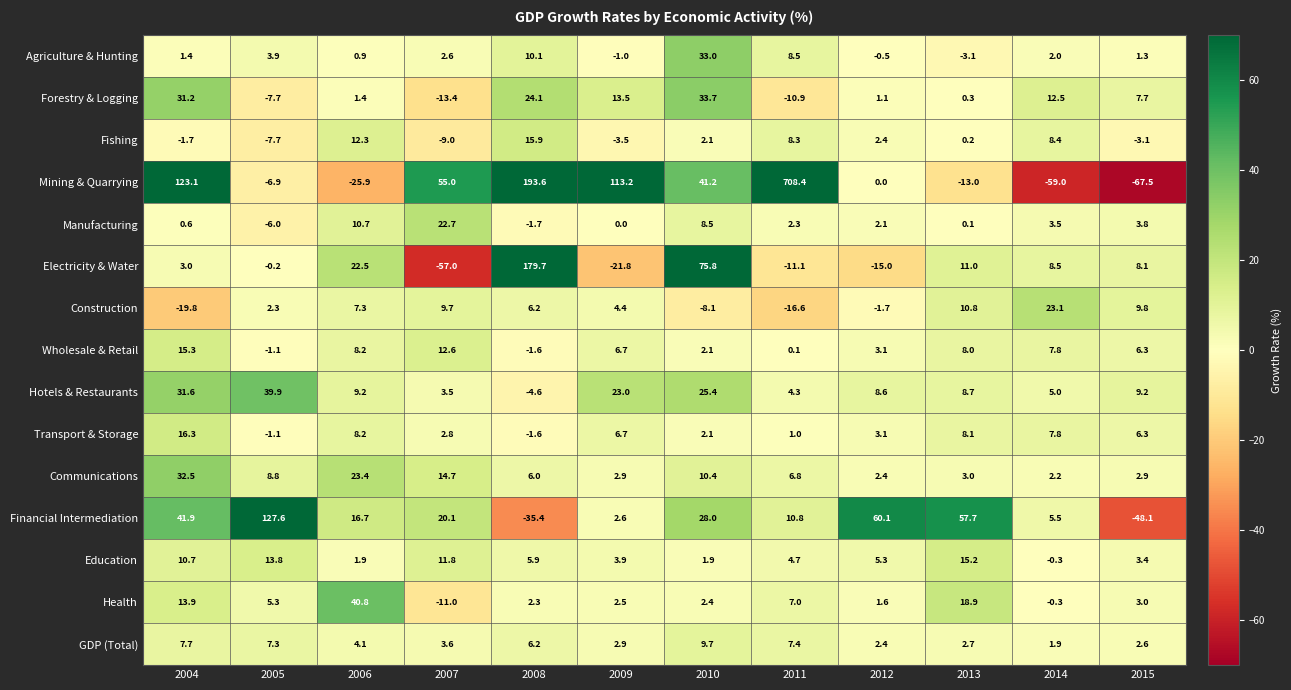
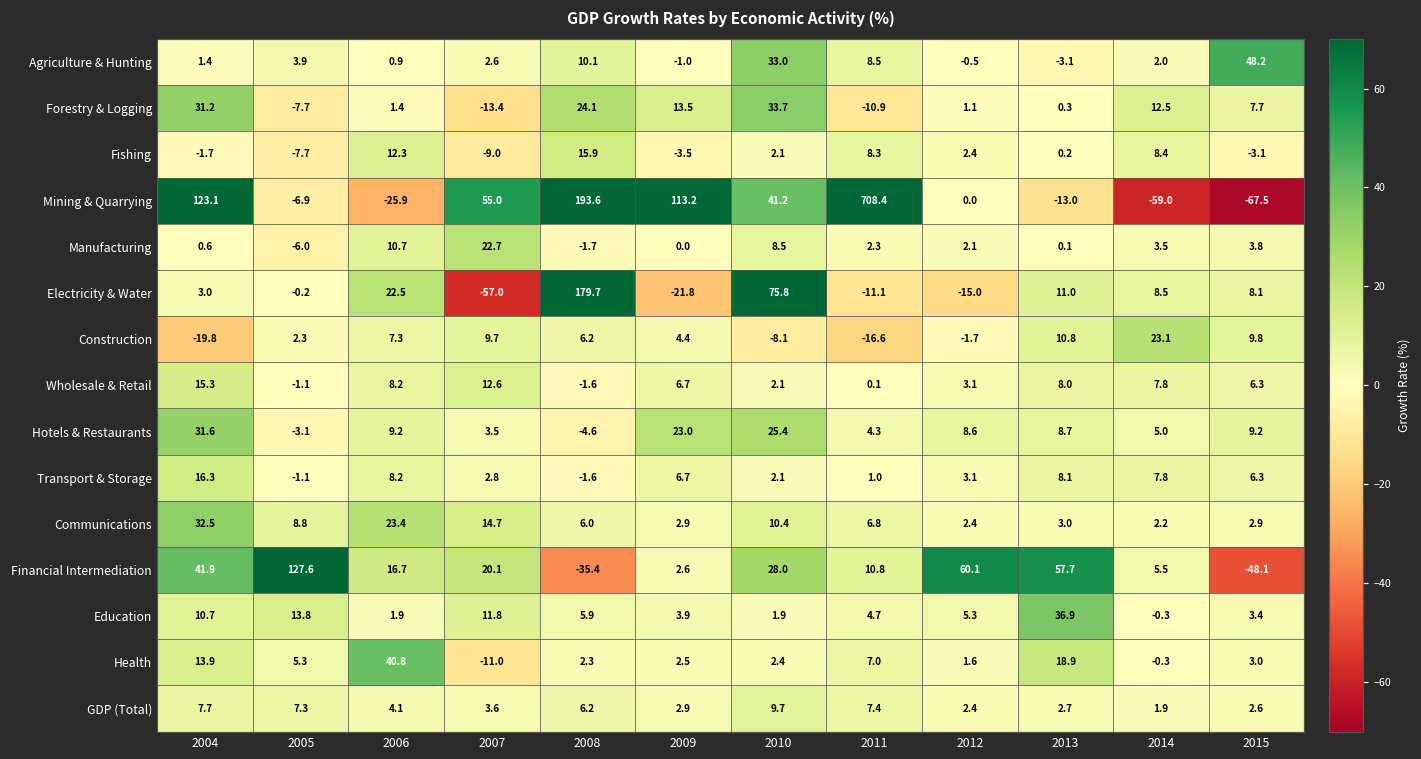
  {
    "Agriculture & Hunting": {
      "2004": 1.4,
      "2005": 3.9,
      "2006": 0.9,
      "2007": 2.6,
      "2008": 10.1,
      "2009": -1.0,
      "2010": 33.0,
      "2011": 8.5,
      "2012": -0.5,
      "2013": -3.1,
      "2014": 2.0,
-     "2015": 1.3
+     "2015": 48.2
    },
    "Forestry & Logging": {
      "2004": 31.2,
      "2005": -7.7,
      "2006": 1.4,
      "2007": -13.4,
      "2008": 24.1,
      "2009": 13.5,
      "2010": 33.7,
      "2011": -10.9,
      "2012": 1.1,
      "2013": 0.3,
      "2014": 12.5,
      "2015": 7.7
    },
    "Fishing": {
      "2004": -1.7,
      "2005": -7.7,
      "2006": 12.3,
      "2007": -9.0,
      "2008": 15.9,
      "2009": -3.5,
      "2010": 2.1,
      "2011": 8.3,
      "2012": 2.4,
      "2013": 0.2,
      "2014": 8.4,
      "2015": -3.1
    },
    "Mining & Quarrying": {
      "2004": 123.1,
      "2005": -6.9,
      "2006": -25.9,
      "2007": 55.0,
      "2008": 193.6,
      "2009": 113.2,
      "2010": 41.2,
      "2011": 708.4,
      "2012": 0.0,
      "2013": -13.0,
      "2014": -59.0,
      "2015": -67.5
    },
    "Manufacturing": {
      "2004": 0.6,
      "2005": -6.0,
      "2006": 10.7,
      "2007": 22.7,
      "2008": -1.7,
      "2009": 0.0,
      "2010": 8.5,
      "2011": 2.3,
      "2012": 2.1,
      "2013": 0.1,
      "2014": 3.5,
      "2015": 3.8
    },
    "Electricity & Water": {
      "2004": 3.0,
      "2005": -0.2,
      "2006": 22.5,
      "2007": -57.0,
      "2008": 179.7,
      "2009": -21.8,
      "2010": 75.8,
      "2011": -11.1,
      "2012": -15.0,
      "2013": 11.0,
      "2014": 8.5,
      "2015": 8.1
    },
    "Construction": {
      "2004": -19.8,
      "2005": 2.3,
      "2006": 7.3,
      "2007": 9.7,
      "2008": 6.2,
      "2009": 4.4,
      "2010": -8.1,
      "2011": -16.6,
      "2012": -1.7,
      "2013": 10.8,
      "2014": 23.1,
      "2015": 9.8
    },
    "Wholesale & Retail": {
      "2004": 15.3,
      "2005": -1.1,
      "2006": 8.2,
      "2007": 12.6,
      "2008": -1.6,
      "2009": 6.7,
      "2010": 2.1,
      "2011": 0.1,
      "2012": 3.1,
      "2013": 8.0,
      "2014": 7.8,
      "2015": 6.3
    },
    "Hotels & Restaurants": {
      "2004": 31.6,
-     "2005": 39.9,
+     "2005": -3.1,
      "2006": 9.2,
      "2007": 3.5,
      "2008": -4.6,
      "2009": 23.0,
      "2010": 25.4,
      "2011": 4.3,
      "2012": 8.6,
      "2013": 8.7,
      "2014": 5.0,
      "2015": 9.2
    },
    "Transport & Storage": {
      "2004": 16.3,
      "2005": -1.1,
      "2006": 8.2,
      "2007": 2.8,
      "2008": -1.6,
      "2009": 6.7,
      "2010": 2.1,
      "2011": 1.0,
      "2012": 3.1,
      "2013": 8.1,
      "2014": 7.8,
      "2015": 6.3
    },
    "Communications": {
      "2004": 32.5,
      "2005": 8.8,
      "2006": 23.4,
      "2007": 14.7,
      "2008": 6.0,
      "2009": 2.9,
      "2010": 10.4,
      "2011": 6.8,
      "2012": 2.4,
      "2013": 3.0,
      "2014": 2.2,
      "2015": 2.9
    },
    "Financial Intermediation": {
      "2004": 41.9,
      "2005": 127.6,
      "2006": 16.7,
      "2007": 20.1,
      "2008": -35.4,
      "2009": 2.6,
      "2010": 28.0,
      "2011": 10.8,
      "2012": 60.1,
      "2013": 57.7,
      "2014": 5.5,
      "2015": -48.1
    },
    "Education": {
      "2004": 10.7,
      "2005": 13.8,
      "2006": 1.9,
      "2007": 11.8,
      "2008": 5.9,
      "2009": 3.9,
      "2010": 1.9,
      "2011": 4.7,
      "2012": 5.3,
-     "2013": 15.2,
+     "2013": 36.9,
      "2014": -0.3,
      "2015": 3.4
    },
    "Health": {
      "2004": 13.9,
      "2005": 5.3,
      "2006": 40.8,
      "2007": -11.0,
      "2008": 2.3,
      "2009": 2.5,
      "2010": 2.4,
      "2011": 7.0,
      "2012": 1.6,
      "2013": 18.9,
      "2014": -0.3,
      "2015": 3.0
    },
    "GDP (Total)": {
      "2004": 7.7,
      "2005": 7.3,
      "2006": 4.1,
      "2007": 3.6,
      "2008": 6.2,
      "2009": 2.9,
      "2010": 9.7,
      "2011": 7.4,
      "2012": 2.4,
      "2013": 2.7,
      "2014": 1.9,
      "2015": 2.6
    }
  }
